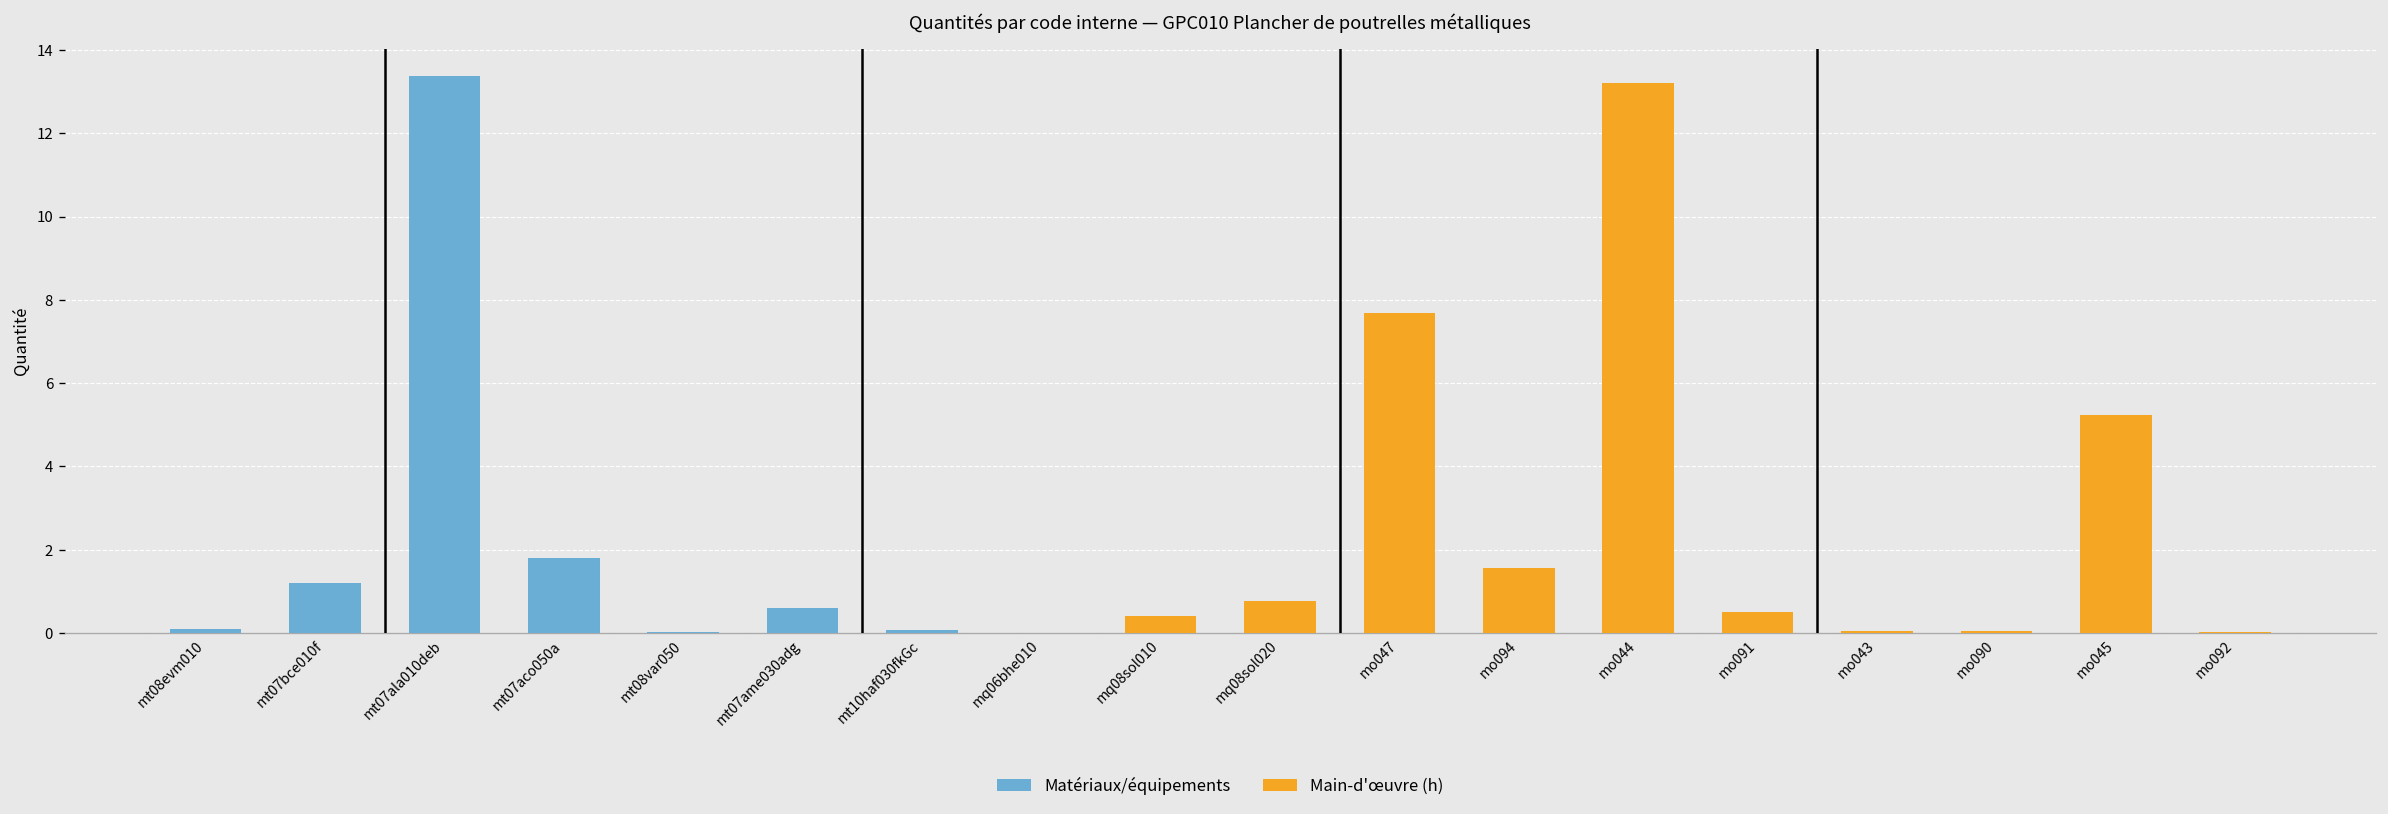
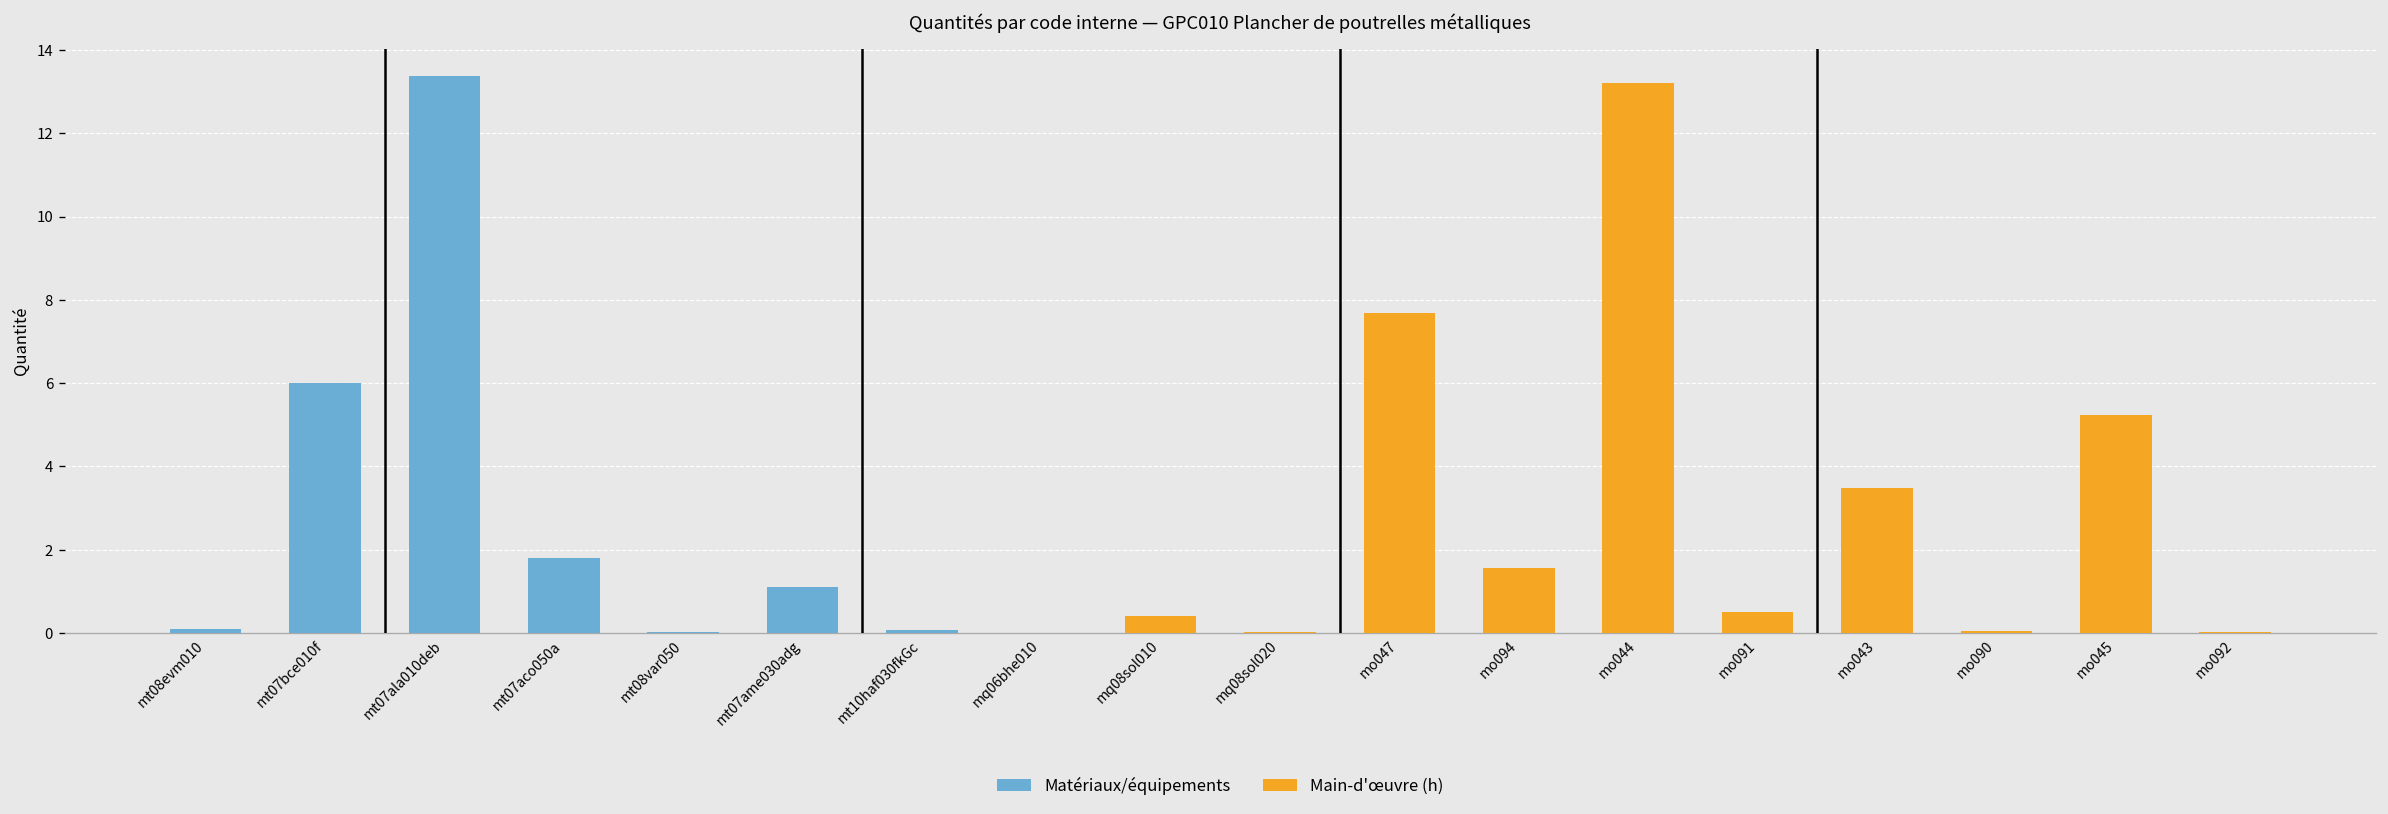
  {
    "mt08evm010": 0.1,
-   "mt07bce010f": 1.2,
+   "mt07bce010f": 6.0,
    "mt07ala010deb": 13.4,
    "mt07aco050a": 1.8,
-   "mt07ame030adg": 0.6,
+   "mt07ame030adg": 1.1,
    "mt10haf030fkGc": 0.1,
    "mq08sol010": 0.4,
-   "mq08sol020": 0.8,
+   "mq08sol020": 0.0,
    "mo047": 7.7,
    "mo094": 1.6,
    "mo044": 13.2,
    "mo091": 0.5,
-   "mo043": 0.0,
+   "mo043": 3.5,
    "mo045": 5.2
  }
